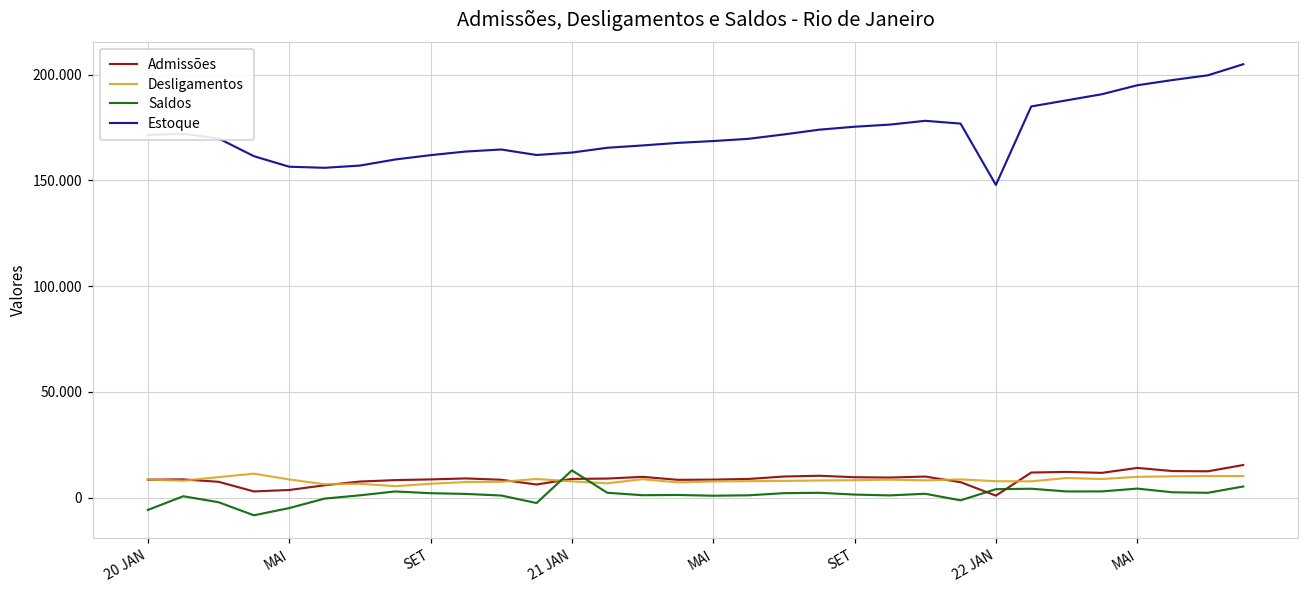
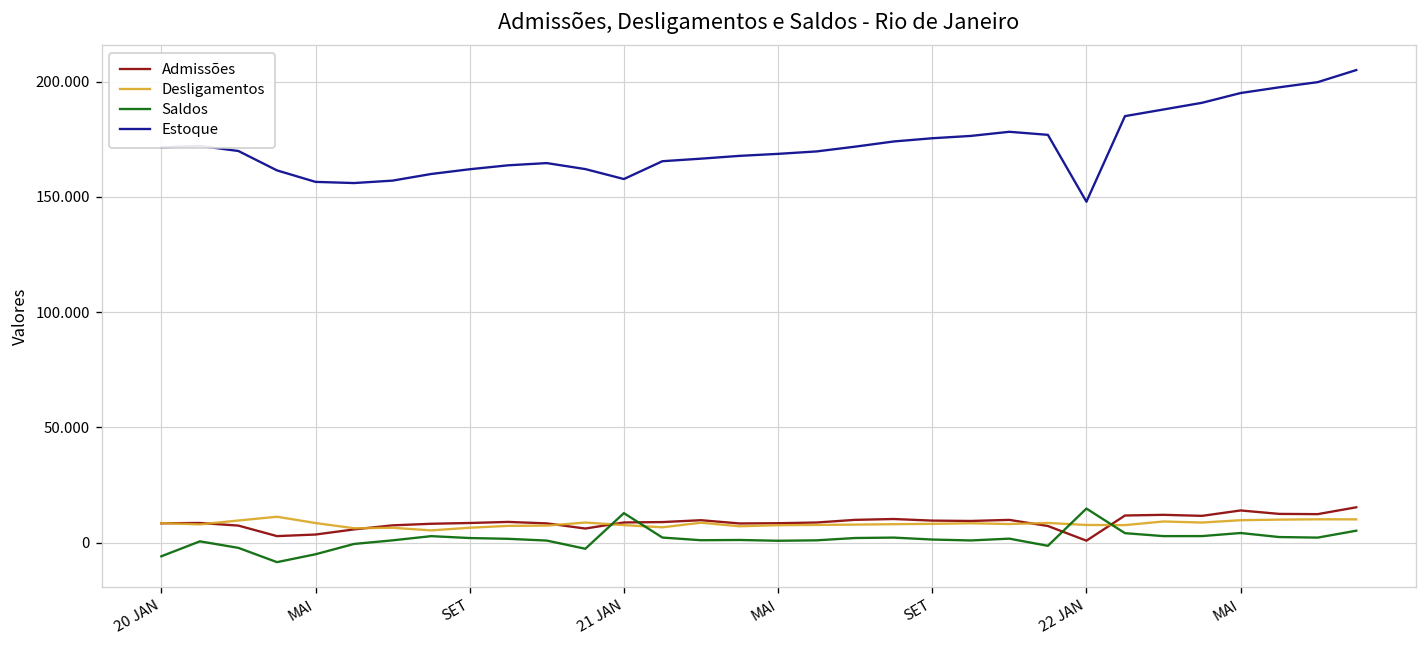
  {
    "Admissões": {
      "22 JAN": 1
    },
    "Desligamentos": {
      "22 JAN": 8
    },
    "Saldos": {
      "20 JAN": -6,
      "21 JAN": 13,
-     "22 JAN": 4
+     "22 JAN": 15
    },
    "Estoque": {
-     "21 JAN": 163,
+     "21 JAN": 158,
      "22 JAN": 148
    }
  }
